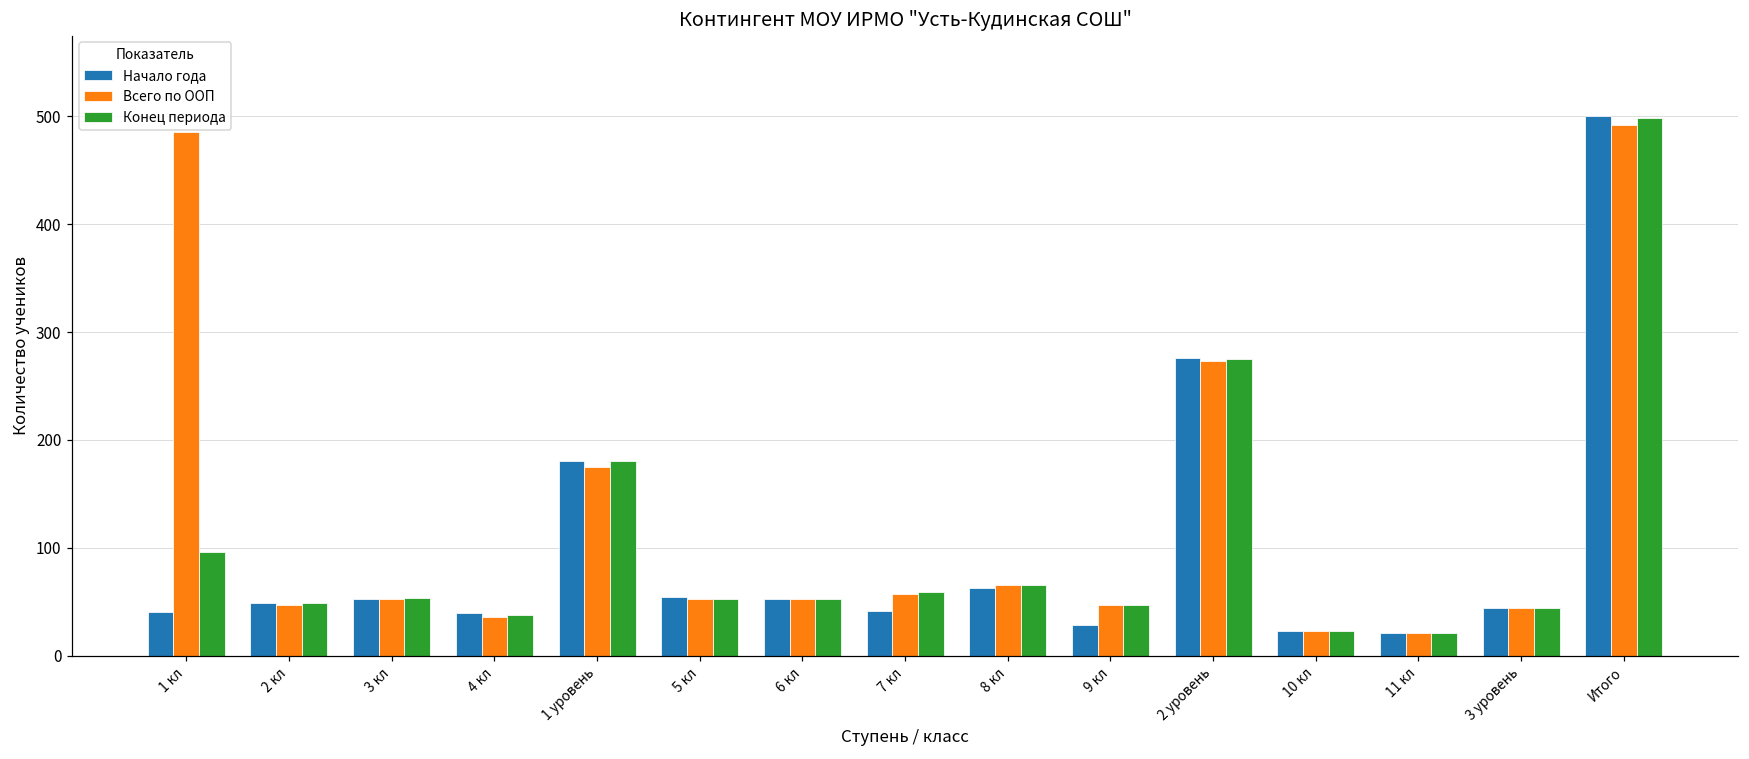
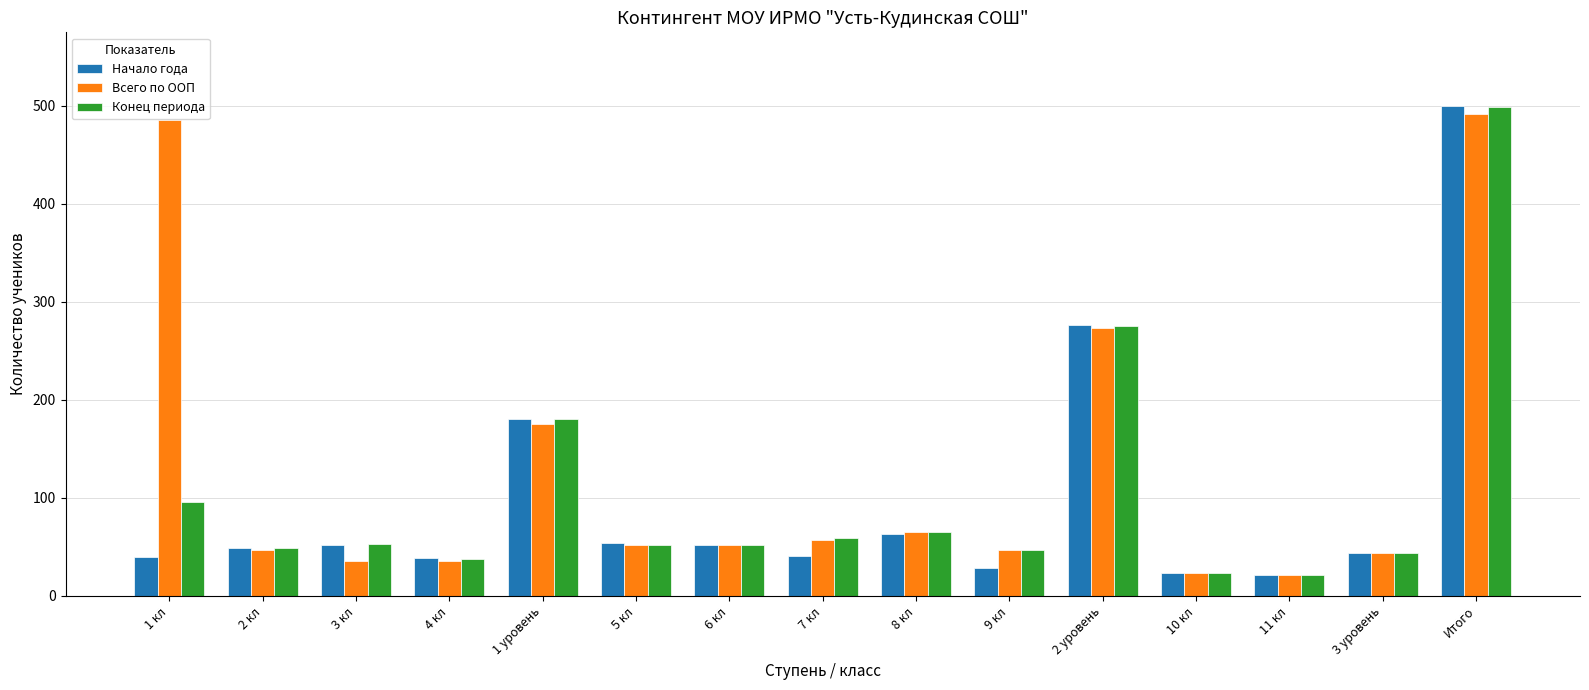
  {
    "Начало года": {
      "1 кл": 40,
      "2 кл": 50,
      "3 кл": 50,
      "4 кл": 40,
      "1 уровень": 180,
      "5 кл": 50,
      "6 кл": 50,
      "7 кл": 40,
      "8 кл": 60,
      "9 кл": 30,
      "2 уровень": 280,
      "10 кл": 20,
      "11 кл": 20,
      "3 уровень": 40,
      "Итого": 500
    },
    "Всего по ООП": {
      "1 кл": 490,
      "2 кл": 50,
-     "3 кл": 50,
+     "3 кл": 40,
      "4 кл": 40,
      "1 уровень": 180,
      "5 кл": 50,
      "6 кл": 50,
      "7 кл": 60,
      "8 кл": 70,
      "9 кл": 50,
      "2 уровень": 270,
      "10 кл": 20,
      "11 кл": 20,
      "3 уровень": 40,
      "Итого": 490
    },
    "Конец периода": {
      "1 кл": 100,
      "2 кл": 50,
      "3 кл": 50,
      "4 кл": 40,
      "1 уровень": 180,
      "5 кл": 50,
      "6 кл": 50,
      "7 кл": 60,
      "8 кл": 70,
      "9 кл": 50,
      "2 уровень": 280,
      "10 кл": 20,
      "11 кл": 20,
      "3 уровень": 40,
      "Итого": 500
    }
  }
